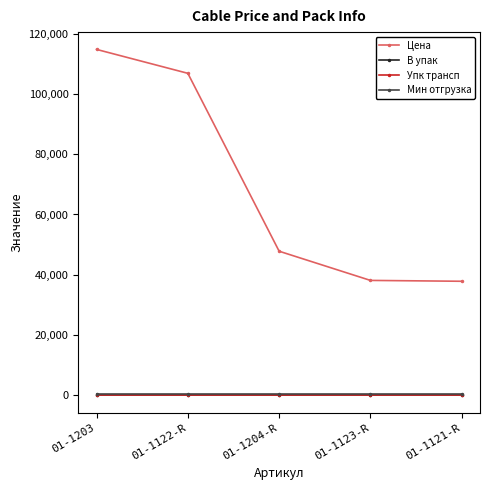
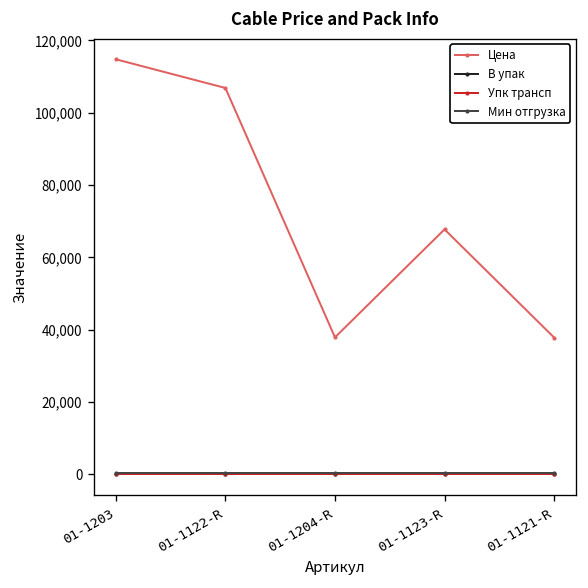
  {
    "Цена": {
      "01-1203": "115,000",
      "01-1122-R": "107,000",
-     "01-1204-R": "48,000",
-     "01-1123-R": "38,000",
+     "01-1204-R": "38,000",
+     "01-1123-R": "68,000",
      "01-1121-R": "38,000"
    }
  }
